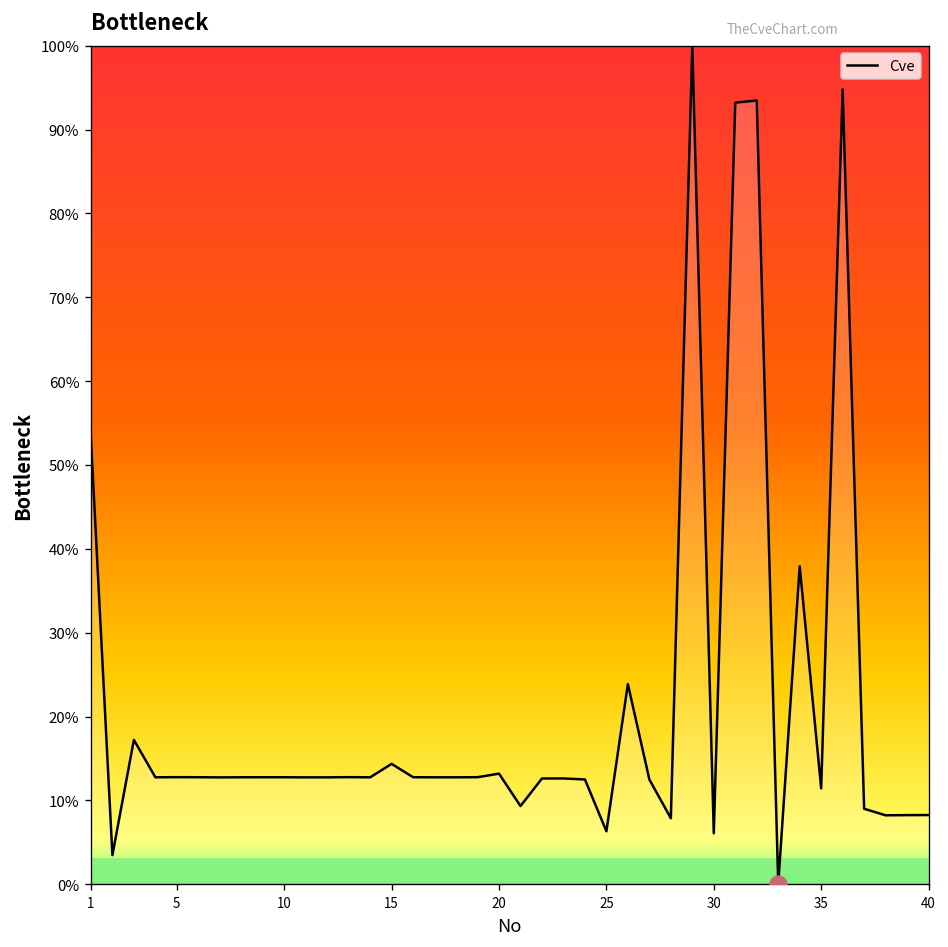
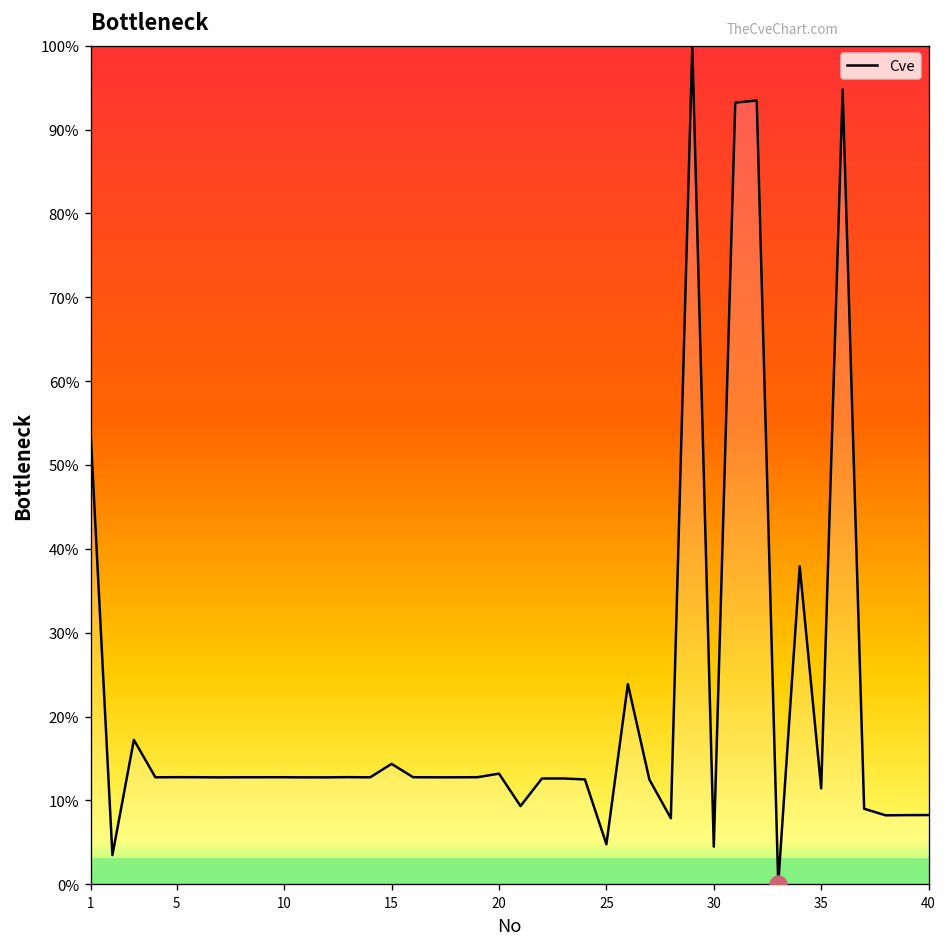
  {
    "Cve": {
      "1": "53%",
      "5": "13%",
      "10": "13%",
      "15": "14%",
      "20": "13%",
-     "25": "6%",
-     "30": "6%",
+     "25": "5%",
+     "30": "4%",
      "35": "11%",
      "40": "8%"
    }
  }
